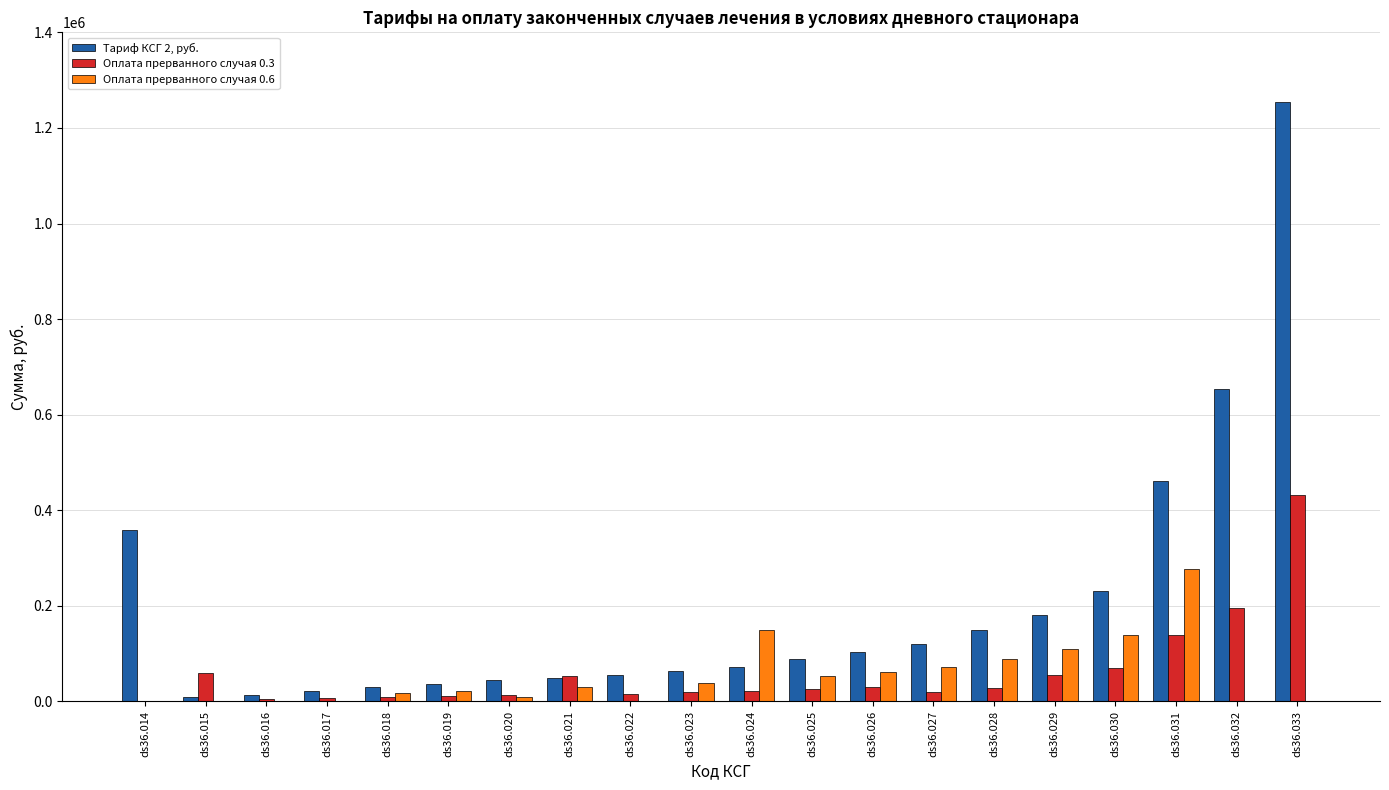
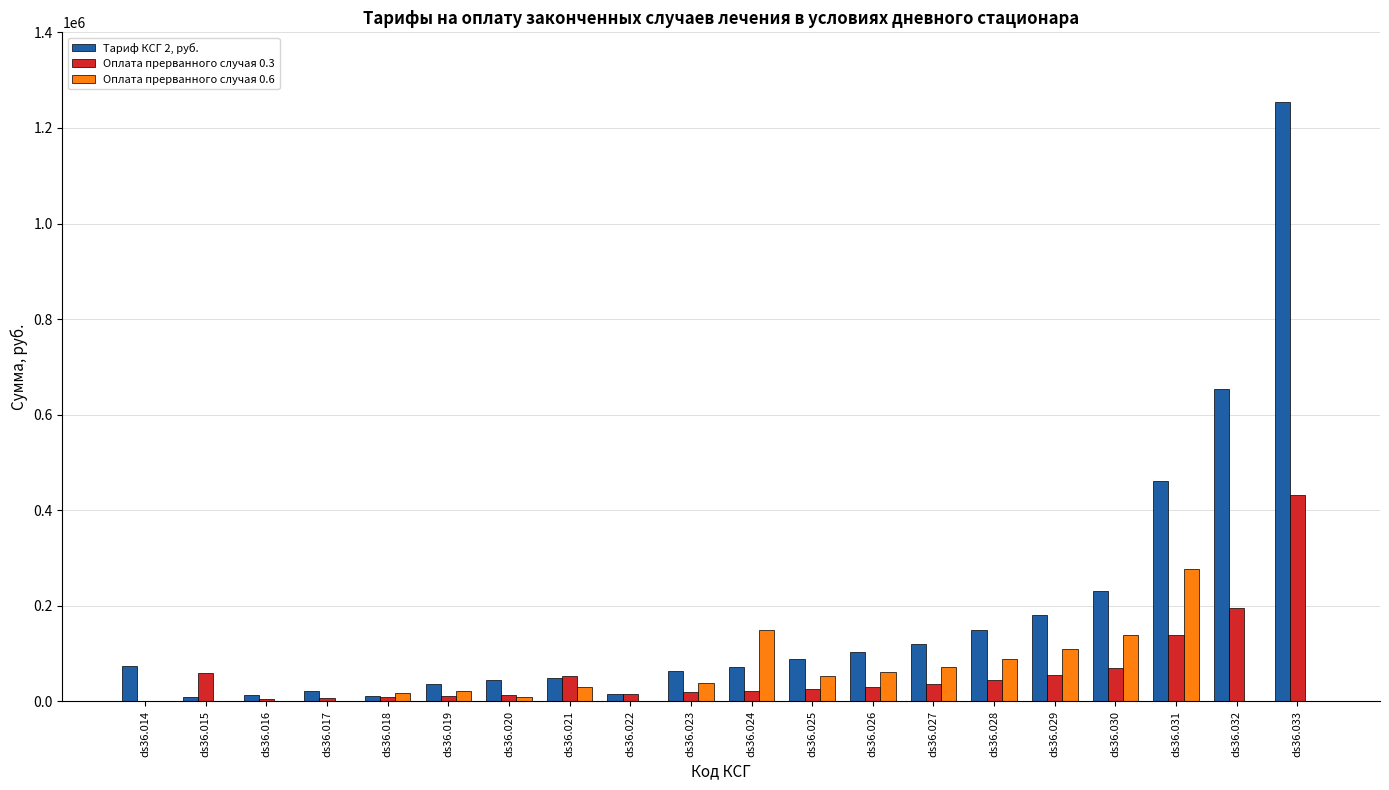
  {
    "Тариф КСГ 2, руб.": {
-     "ds36.014": 360000,
+     "ds36.014": 70000,
      "ds36.015": 10000,
      "ds36.016": 10000,
      "ds36.017": 20000,
-     "ds36.018": 30000,
+     "ds36.018": 10000,
      "ds36.019": 40000,
      "ds36.020": 40000,
      "ds36.021": 50000,
-     "ds36.022": 50000,
+     "ds36.022": 20000,
      "ds36.023": 60000,
      "ds36.024": 70000,
      "ds36.025": 90000,
      "ds36.026": 100000,
      "ds36.027": 120000,
      "ds36.028": 150000,
      "ds36.029": 180000,
      "ds36.030": 230000,
      "ds36.031": 460000,
      "ds36.032": 650000,
      "ds36.033": 1260000
    },
    "Оплата прерванного случая 0.3": {
      "ds36.014": 0,
      "ds36.015": 60000,
      "ds36.017": 10000,
      "ds36.018": 10000,
      "ds36.019": 10000,
      "ds36.020": 10000,
      "ds36.021": 50000,
      "ds36.022": 20000,
      "ds36.023": 20000,
      "ds36.024": 20000,
      "ds36.025": 30000,
      "ds36.026": 30000,
-     "ds36.027": 20000,
-     "ds36.028": 30000,
+     "ds36.027": 40000,
+     "ds36.028": 40000,
      "ds36.029": 50000,
      "ds36.030": 70000,
      "ds36.031": 140000,
      "ds36.032": 200000,
      "ds36.033": 430000
    },
    "Оплата прерванного случая 0.6": {
      "ds36.014": 0,
      "ds36.015": 0,
      "ds36.016": 0,
      "ds36.017": 0,
      "ds36.018": 20000,
      "ds36.019": 20000,
      "ds36.020": 10000,
      "ds36.021": 30000,
      "ds36.022": 0,
      "ds36.023": 40000,
      "ds36.024": 150000,
      "ds36.025": 50000,
      "ds36.026": 60000,
      "ds36.027": 70000,
      "ds36.028": 90000,
      "ds36.029": 110000,
      "ds36.030": 140000,
      "ds36.031": 280000,
      "ds36.032": 0,
      "ds36.033": 0
    }
  }
